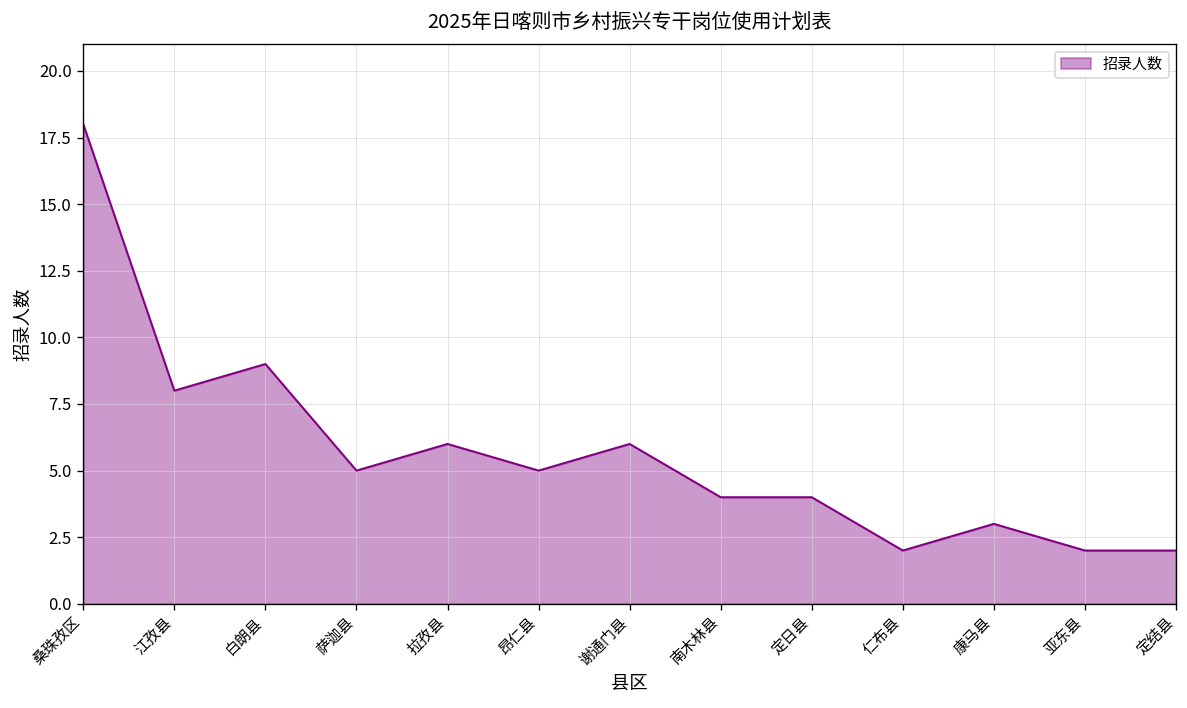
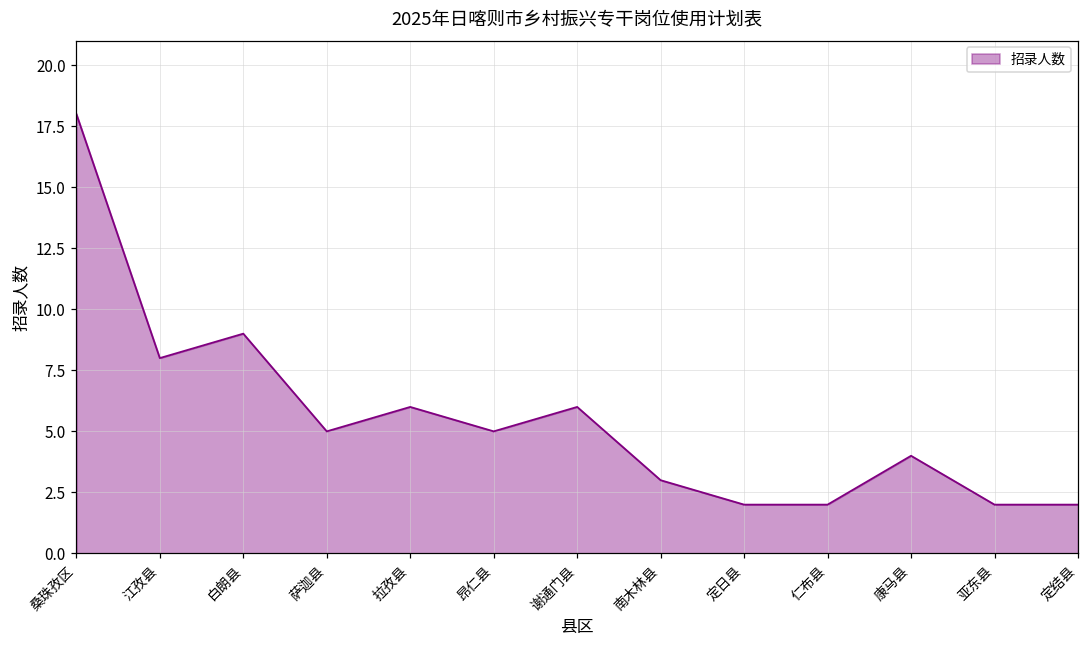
  {
    "桑珠孜区": 18,
    "江孜县": 8,
    "白朗县": 9,
    "萨迦县": 5,
    "拉孜县": 6,
    "昂仁县": 5,
    "谢通门县": 6,
-   "南木林县": 4,
-   "定日县": 4,
+   "南木林县": 3,
+   "定日县": 2,
    "仁布县": 2,
-   "康马县": 3,
+   "康马县": 4,
    "亚东县": 2,
    "定结县": 2
  }
